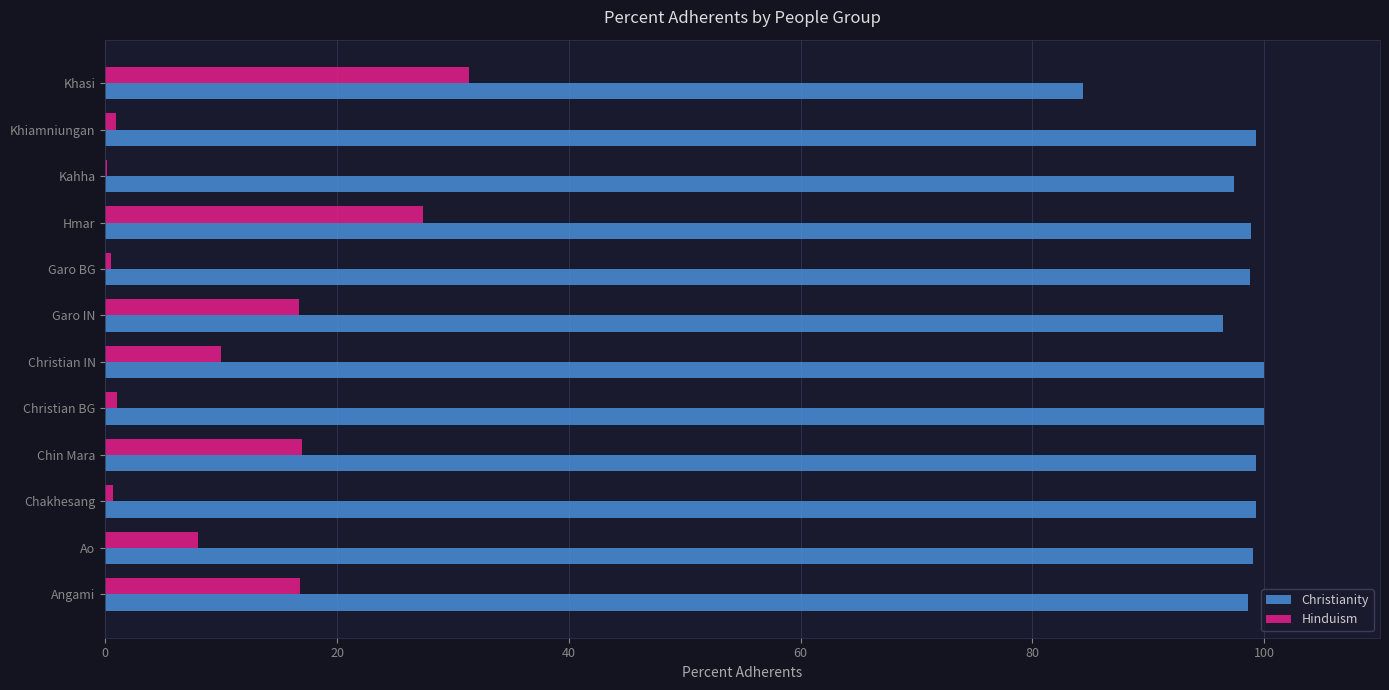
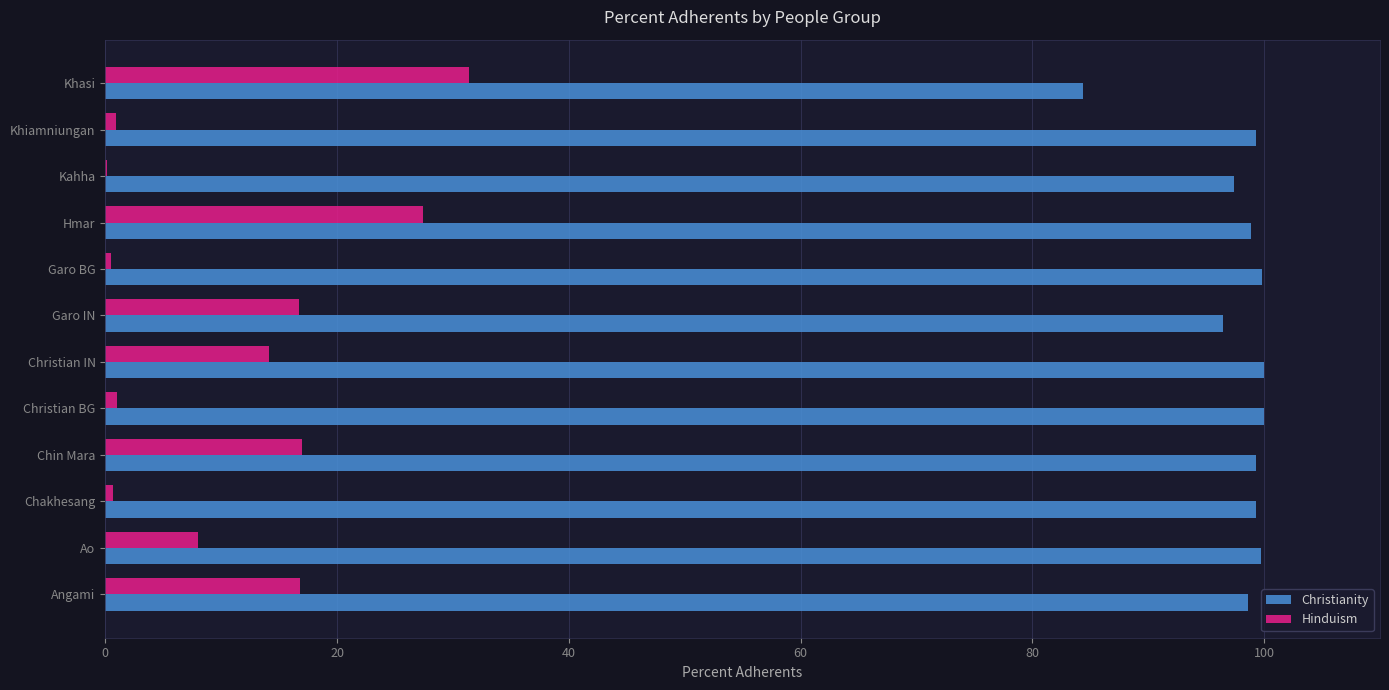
  {
    "Christianity": {
      "Khasi": 84.4,
      "Khiamniungan": 99.3,
      "Kahha": 97.4,
      "Hmar": 98.9,
-     "Garo BG": 98.8,
+     "Garo BG": 99.8,
      "Garo IN": 96.4,
      "Christian IN": 100.0,
      "Christian BG": 100.0,
      "Chin Mara": 99.3,
      "Chakhesang": 99.3,
-     "Ao": 99.1,
+     "Ao": 99.8,
      "Angami": 98.6
    },
    "Hinduism": {
      "Khasi": 31.4,
      "Khiamniungan": 0.9,
      "Hmar": 27.4,
      "Garo BG": 0.5,
      "Garo IN": 16.7,
-     "Christian IN": 9.9,
+     "Christian IN": 14.1,
      "Christian BG": 1.0,
      "Chin Mara": 16.9,
      "Chakhesang": 0.7,
      "Ao": 8.0,
      "Angami": 16.8
    }
  }
